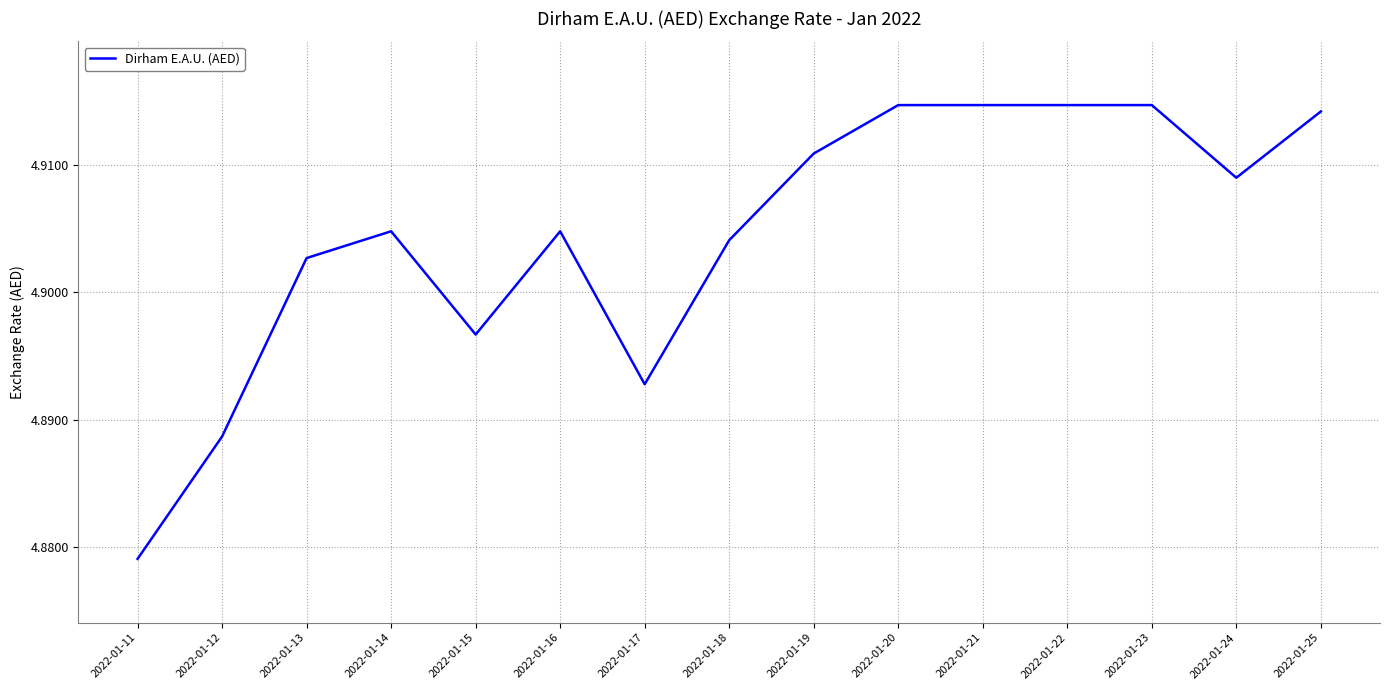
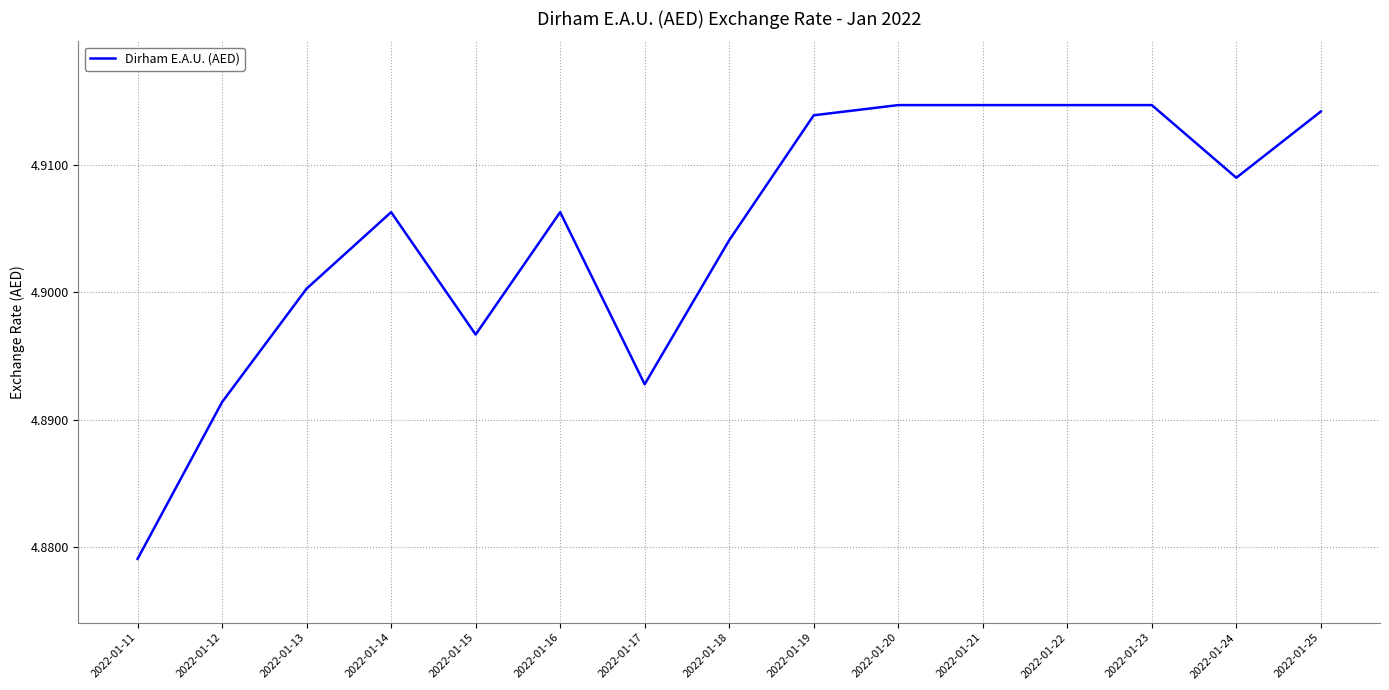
  {
    "2022-01-11": 4.8791,
-   "2022-01-12": 4.8887,
-   "2022-01-13": 4.9027,
-   "2022-01-14": 4.9048,
+   "2022-01-12": 4.8914,
+   "2022-01-13": 4.9003,
+   "2022-01-14": 4.9063,
    "2022-01-15": 4.8967,
-   "2022-01-16": 4.9048,
+   "2022-01-16": 4.9063,
    "2022-01-17": 4.8928,
    "2022-01-18": 4.9041,
-   "2022-01-19": 4.9109,
+   "2022-01-19": 4.9139,
    "2022-01-20": 4.9147,
    "2022-01-21": 4.9147,
    "2022-01-22": 4.9147,
    "2022-01-23": 4.9147,
    "2022-01-24": 4.9090,
    "2022-01-25": 4.9142
  }
